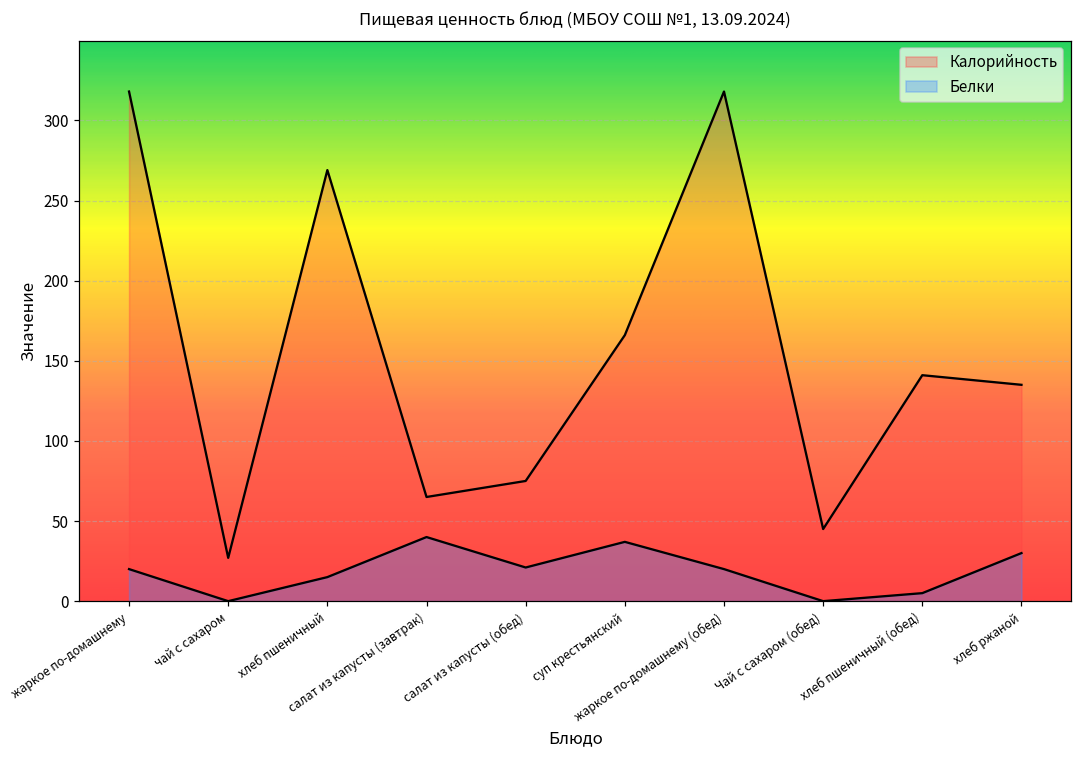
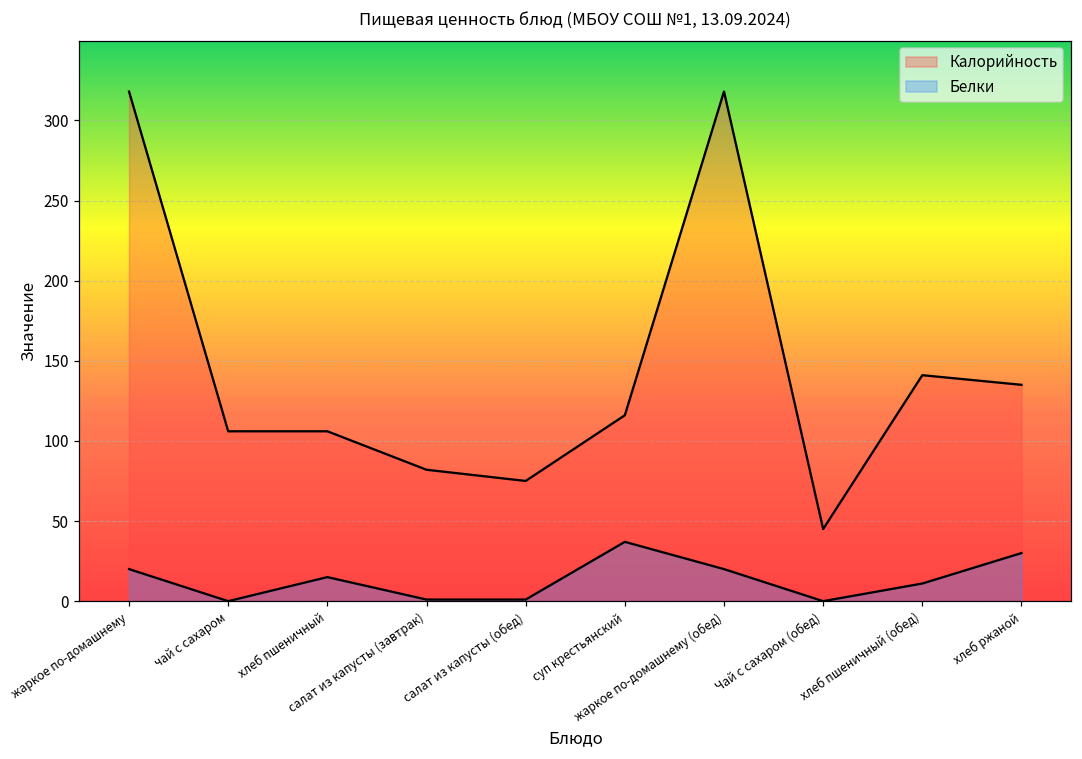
  {
    "Калорийность": {
      "жаркое по-домашнему": 318,
-     "чай с сахаром": 27,
-     "хлеб пшеничный": 269,
-     "салат из капусты (завтрак)": 65,
+     "чай с сахаром": 106,
+     "хлеб пшеничный": 106,
+     "салат из капусты (завтрак)": 82,
      "салат из капусты (обед)": 75,
-     "суп крестьянский": 166,
+     "суп крестьянский": 116,
      "жаркое по-домашнему (обед)": 318,
      "Чай с сахаром (обед)": 45,
      "хлеб пшеничный (обед)": 141,
      "хлеб ржаной": 135
    },
    "Белки": {
      "жаркое по-домашнему": 20,
      "чай с сахаром": 0,
      "хлеб пшеничный": 15,
-     "салат из капусты (завтрак)": 40,
-     "салат из капусты (обед)": 21,
+     "салат из капусты (завтрак)": 1,
+     "салат из капусты (обед)": 1,
      "суп крестьянский": 37,
      "жаркое по-домашнему (обед)": 20,
      "Чай с сахаром (обед)": 0,
-     "хлеб пшеничный (обед)": 5,
+     "хлеб пшеничный (обед)": 11,
      "хлеб ржаной": 30
    }
  }
